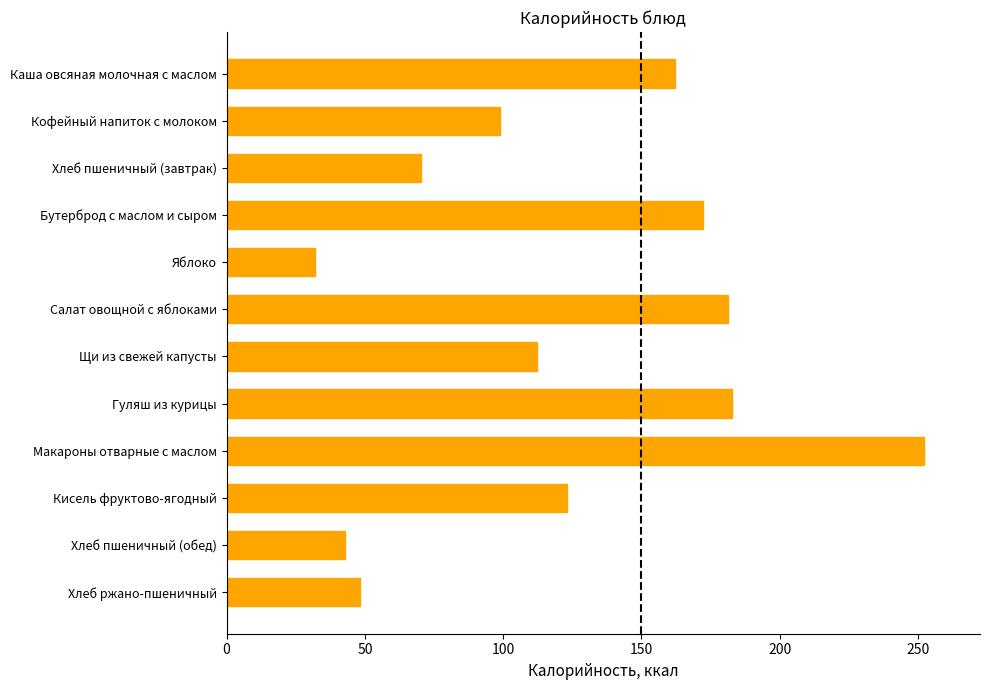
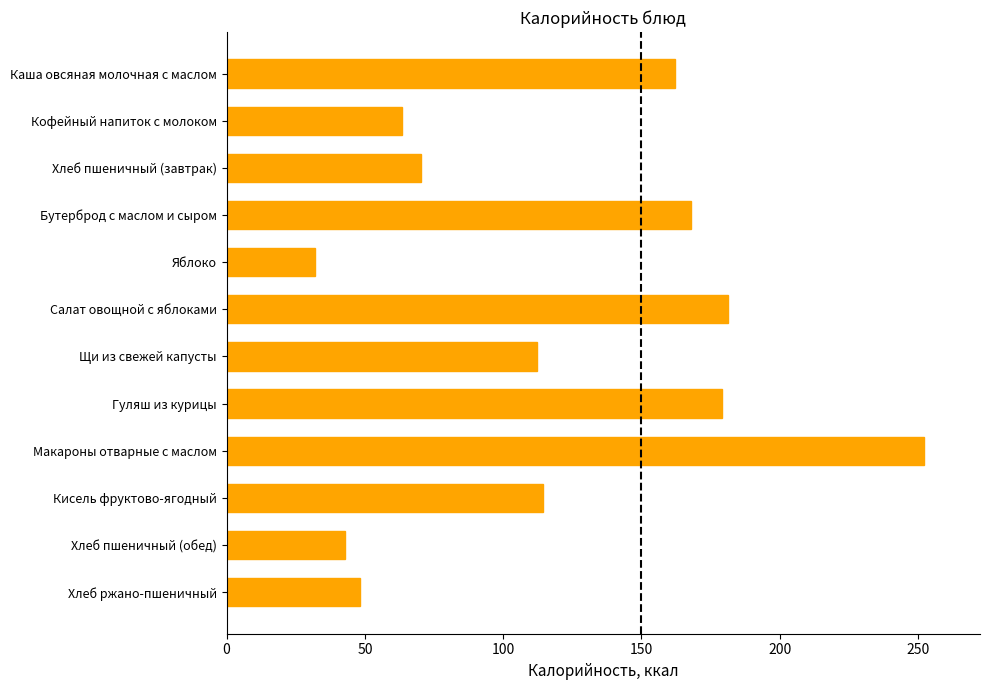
  {
    "Каша овсяная молочная с маслом": 162,
-   "Кофейный напиток с молоком": 99,
+   "Кофейный напиток с молоком": 64,
    "Хлеб пшеничный (завтрак)": 70,
-   "Бутерброд с маслом и сыром": 172,
+   "Бутерброд с маслом и сыром": 168,
    "Яблоко": 32,
    "Салат овощной с яблоками": 181,
    "Щи из свежей капусты": 112,
-   "Гуляш из курицы": 183,
+   "Гуляш из курицы": 179,
    "Макароны отварные с маслом": 252,
-   "Кисель фруктово-ягодный": 123,
+   "Кисель фруктово-ягодный": 114,
    "Хлеб пшеничный (обед)": 43,
    "Хлеб ржано-пшеничный": 48
  }
